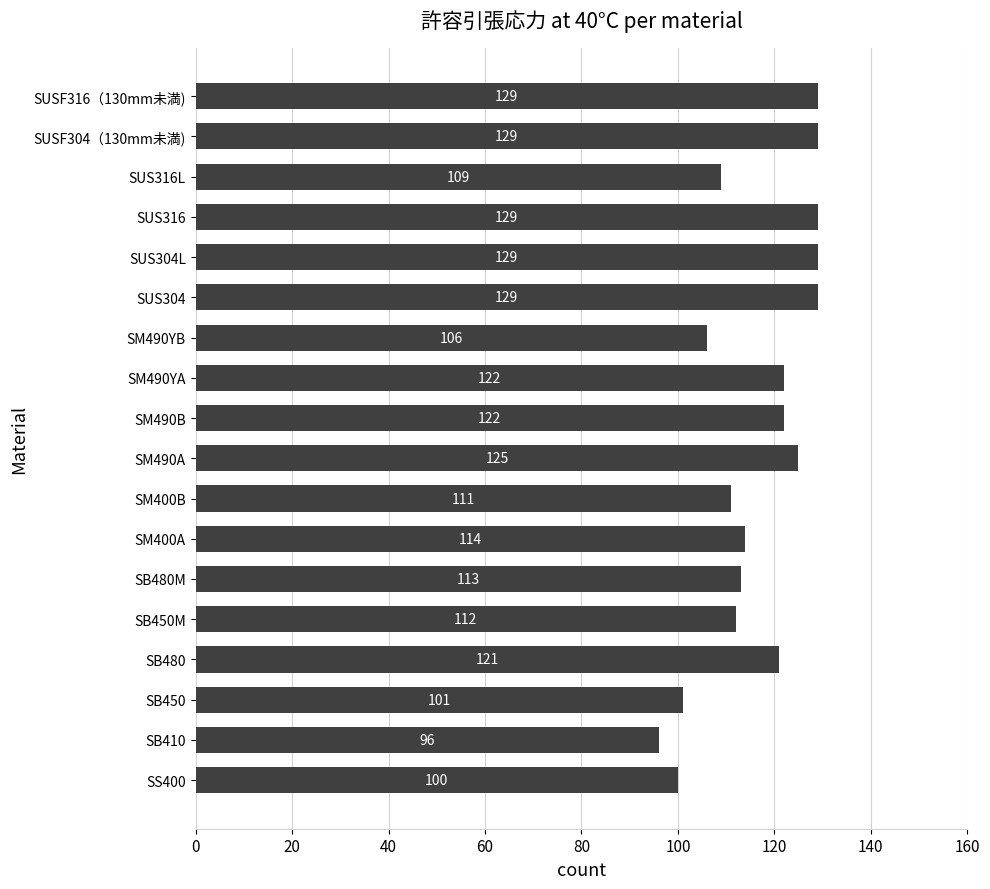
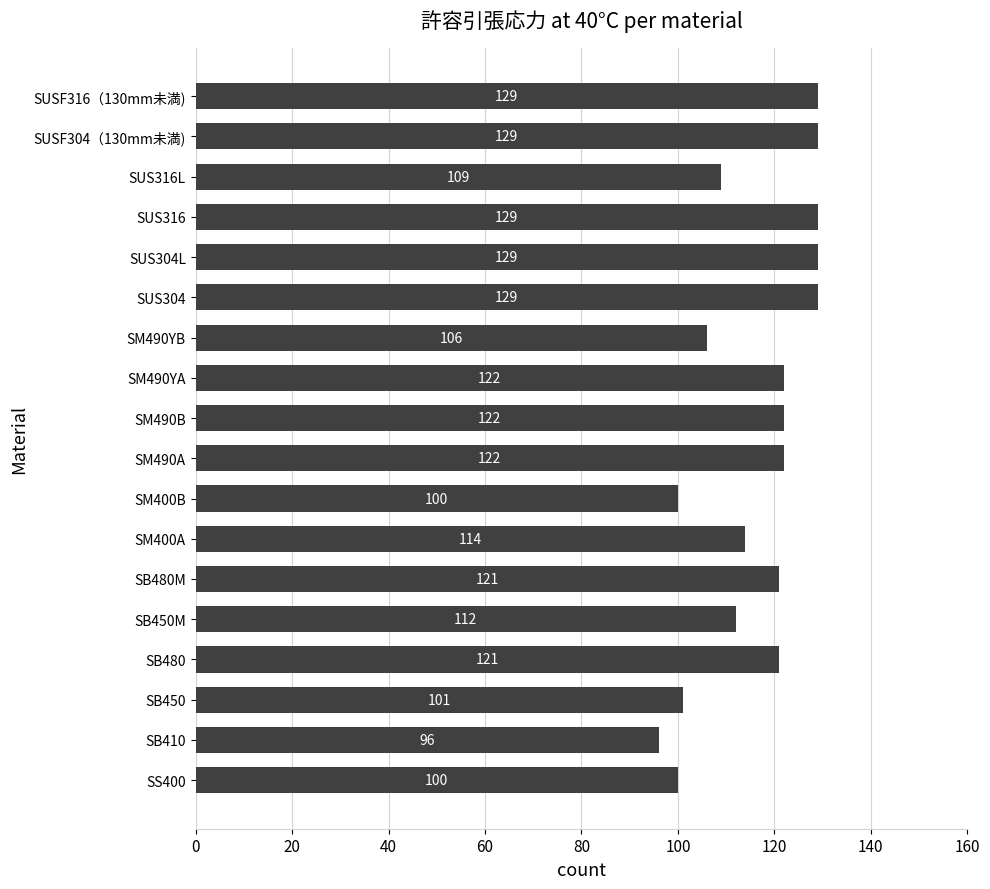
  {
    "SUSF316（130mm未満)": 129,
    "SUSF304（130mm未満)": 129,
    "SUS316L": 109,
    "SUS316": 129,
    "SUS304L": 129,
    "SUS304": 129,
    "SM490YB": 106,
    "SM490YA": 122,
    "SM490B": 122,
-   "SM490A": 125,
-   "SM400B": 111,
+   "SM490A": 122,
+   "SM400B": 100,
    "SM400A": 114,
-   "SB480M": 113,
+   "SB480M": 121,
    "SB450M": 112,
    "SB480": 121,
    "SB450": 101,
    "SB410": 96,
    "SS400": 100
  }
